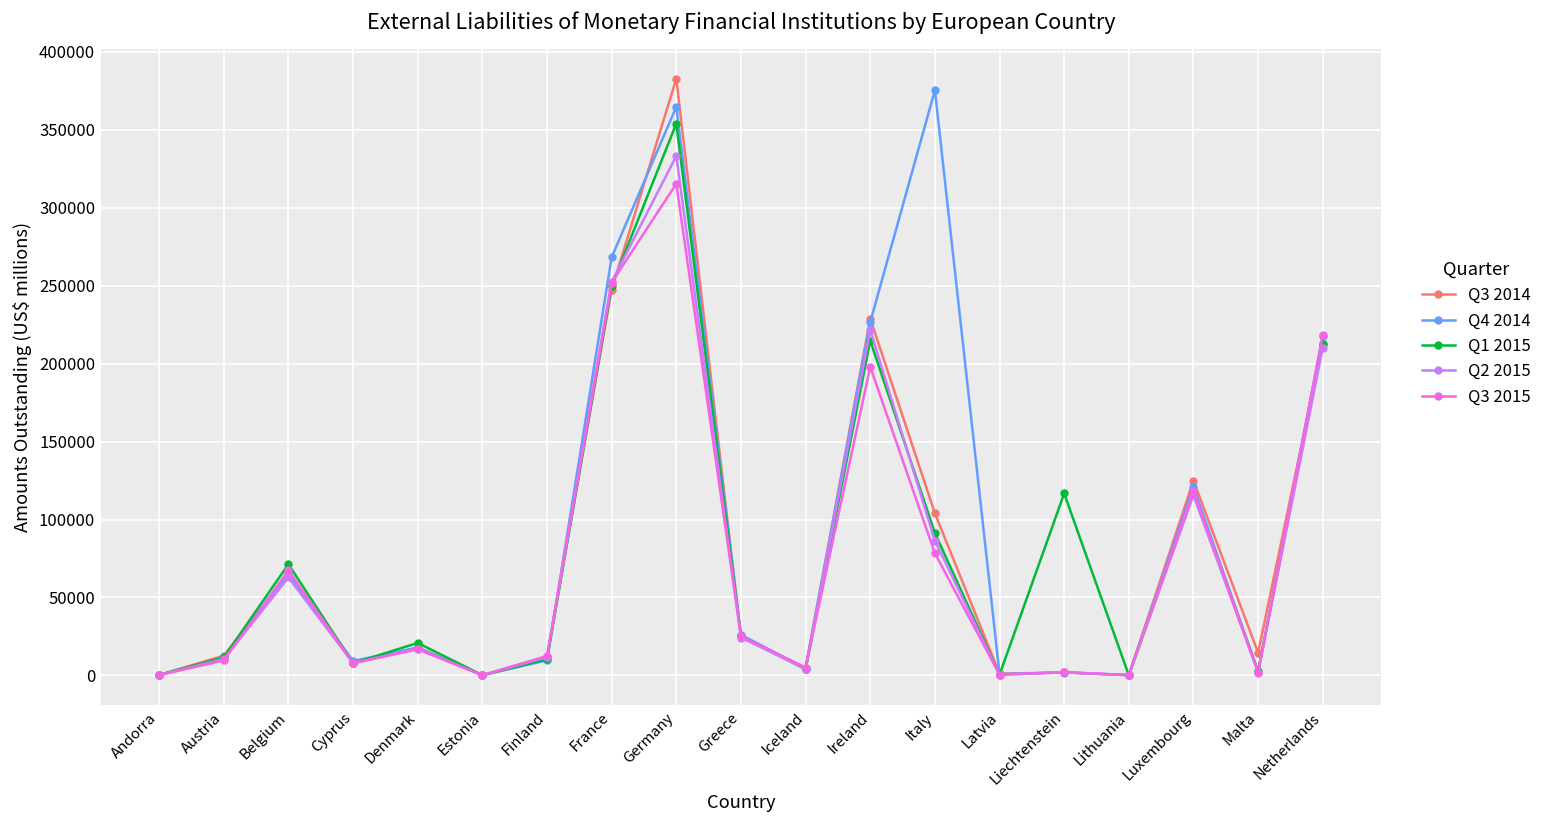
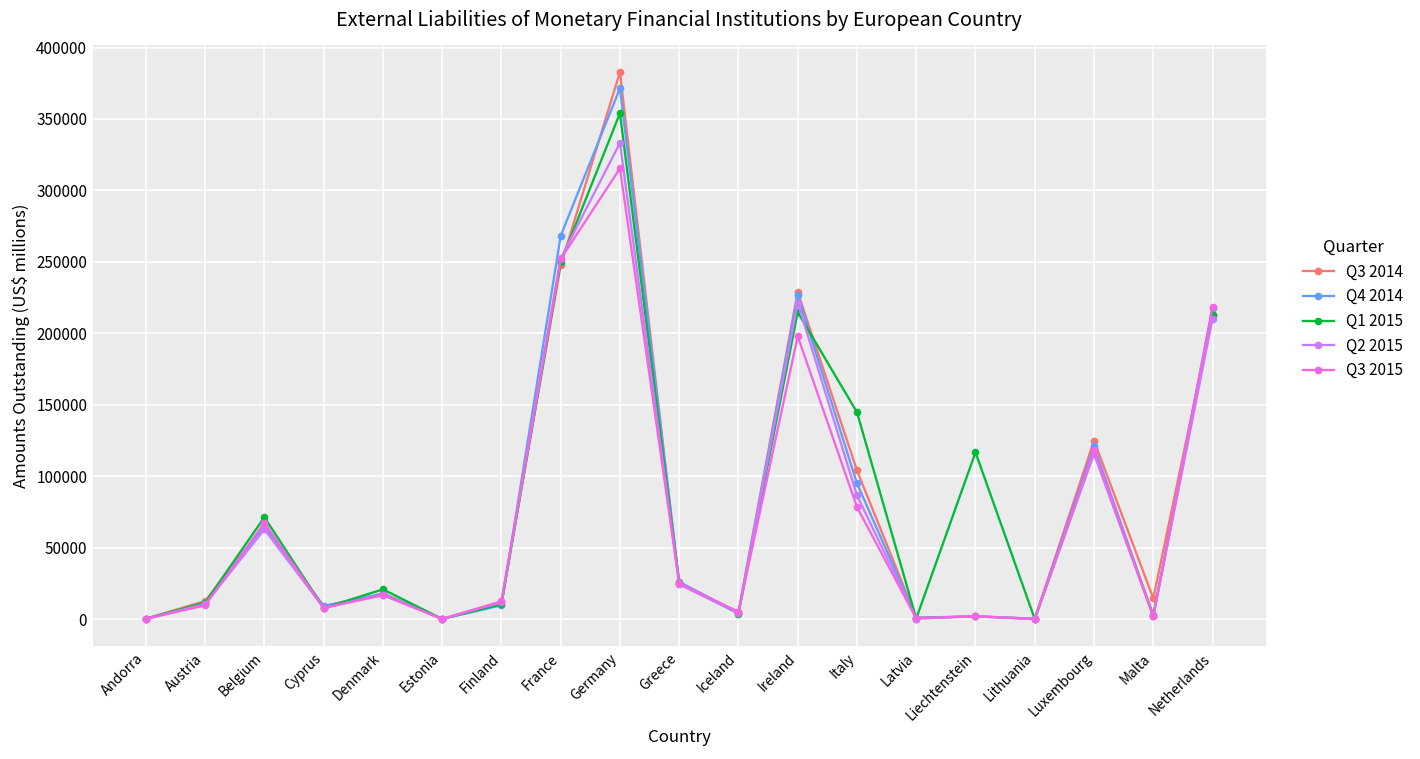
  {
    "Q3 2014": {
      "France": 248000,
      "Germany": 383000,
      "Ireland": 229000,
      "Italy": 104000,
      "Luxembourg": 125000,
      "Malta": 15000
    },
    "Q4 2014": {
      "France": 268000,
-     "Germany": 365000,
+     "Germany": 372000,
      "Ireland": 227000,
-     "Italy": 375000,
+     "Italy": 95000,
      "Luxembourg": 121000
    },
    "Q1 2015": {
      "Belgium": 71000,
      "Denmark": 21000,
      "France": 250000,
      "Germany": 354000,
      "Ireland": 215000,
-     "Italy": 91000,
+     "Italy": 145000,
      "Liechtenstein": 117000
    }
  }
